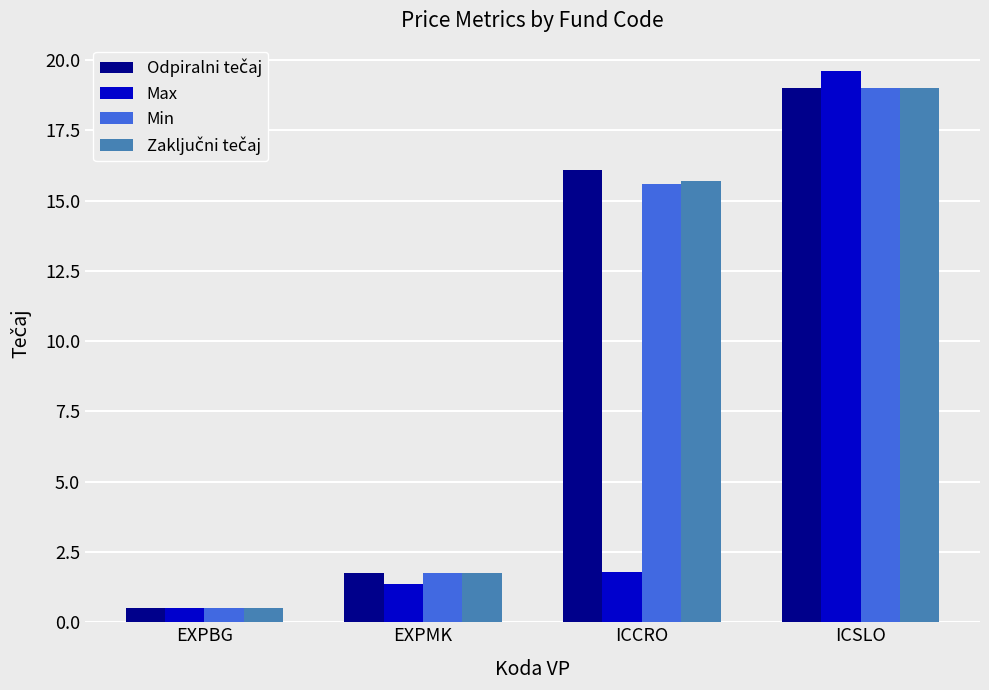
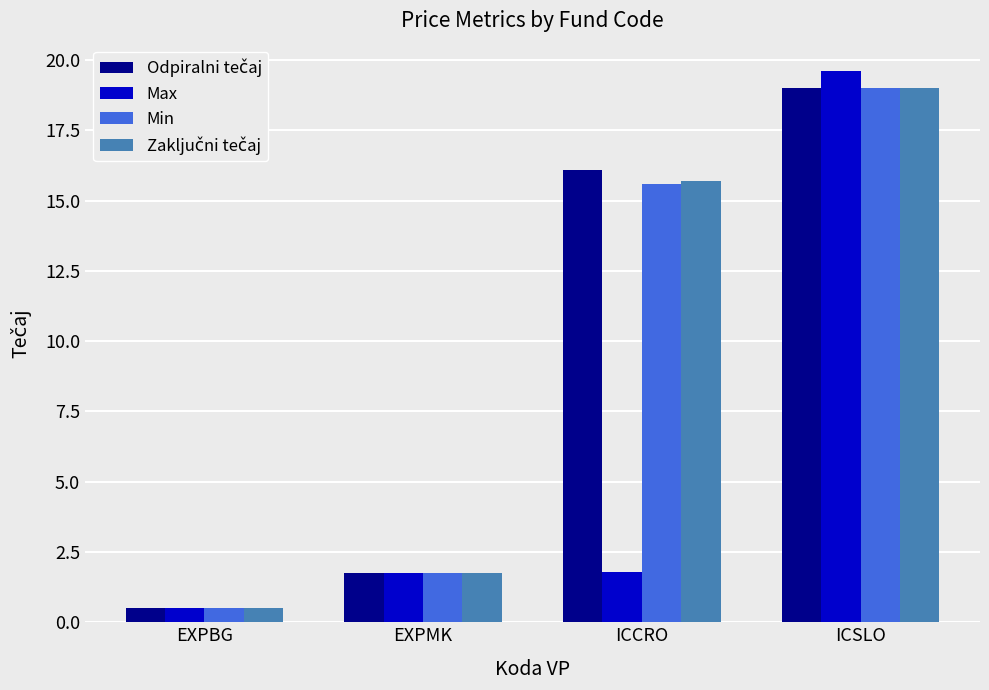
  {
    "Odpiralni tečaj": {
      "EXPBG": 0.5,
      "EXPMK": 1.8,
      "ICCRO": 16.1,
      "ICSLO": 19.0
    },
    "Max": {
      "EXPBG": 0.5,
-     "EXPMK": 1.4,
+     "EXPMK": 1.8,
      "ICCRO": 1.8,
      "ICSLO": 19.6
    }
  }
